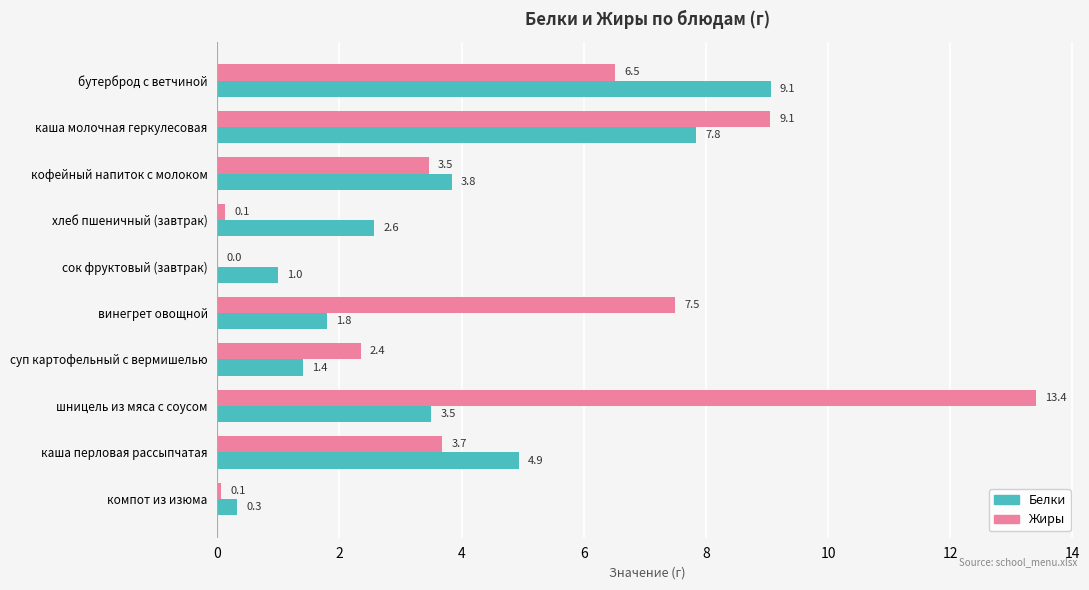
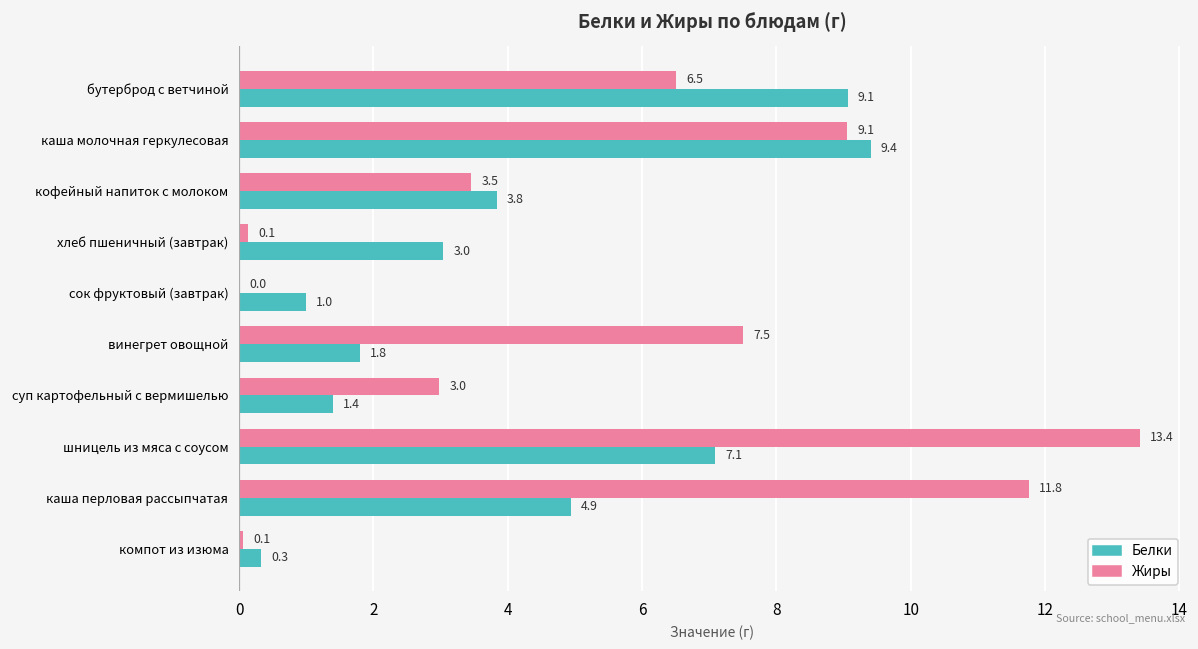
  {
    "Белки": {
      "бутерброд с ветчиной": 9.1,
-     "каша молочная геркулесовая": 7.8,
+     "каша молочная геркулесовая": 9.4,
      "кофейный напиток с молоком": 3.8,
-     "хлеб пшеничный (завтрак)": 2.6,
+     "хлеб пшеничный (завтрак)": 3.0,
      "сок фруктовый (завтрак)": 1.0,
      "винегрет овощной": 1.8,
      "суп картофельный с вермишелью": 1.4,
-     "шницель из мяса с соусом": 3.5,
+     "шницель из мяса с соусом": 7.1,
      "каша перловая рассыпчатая": 4.9,
      "компот из изюма": 0.3
    },
    "Жиры": {
      "бутерброд с ветчиной": 6.5,
      "каша молочная геркулесовая": 9.1,
      "кофейный напиток с молоком": 3.5,
      "хлеб пшеничный (завтрак)": 0.1,
      "сок фруктовый (завтрак)": 0.0,
      "винегрет овощной": 7.5,
-     "суп картофельный с вермишелью": 2.4,
+     "суп картофельный с вермишелью": 3.0,
      "шницель из мяса с соусом": 13.4,
-     "каша перловая рассыпчатая": 3.7,
+     "каша перловая рассыпчатая": 11.8,
      "компот из изюма": 0.1
    }
  }
